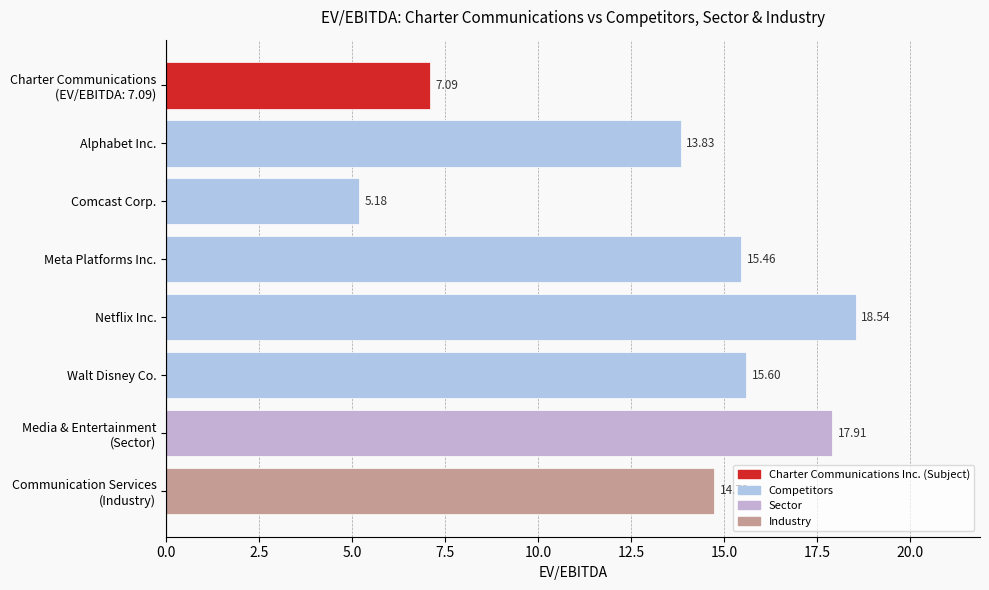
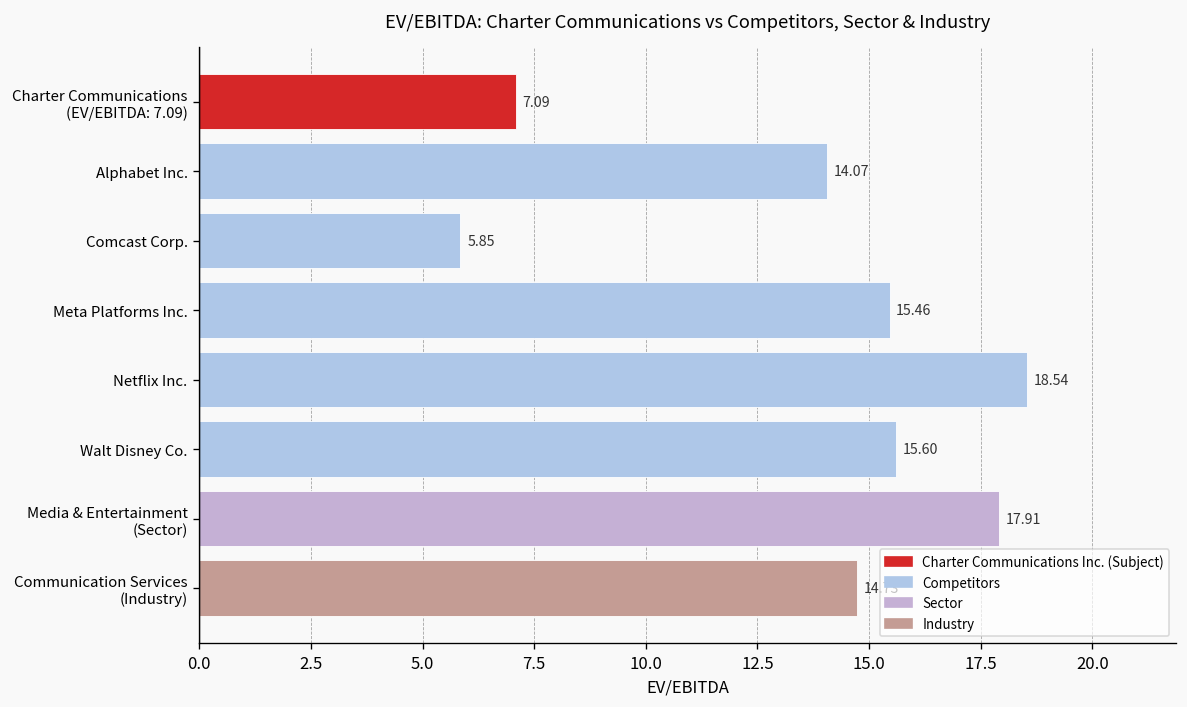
  {
    "Charter Communications (EV/EBITDA: 7.09)": 7.09,
-   "Alphabet Inc.": 13.83,
-   "Comcast Corp.": 5.18,
+   "Alphabet Inc.": 14.07,
+   "Comcast Corp.": 5.85,
    "Meta Platforms Inc.": 15.46,
    "Netflix Inc.": 18.54,
    "Walt Disney Co.": 15.60,
    "Media & Entertainment (Sector)": 17.91
  }
